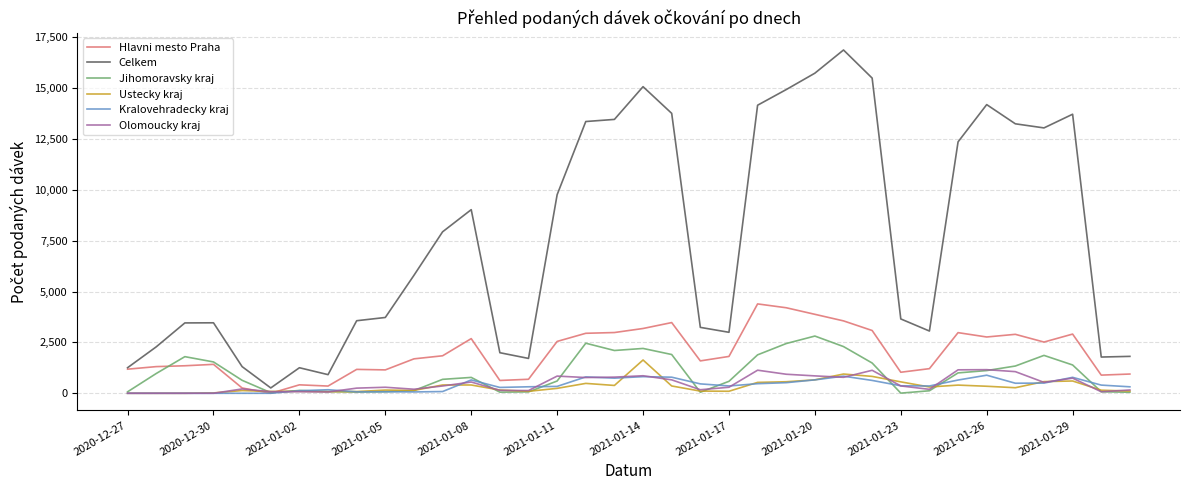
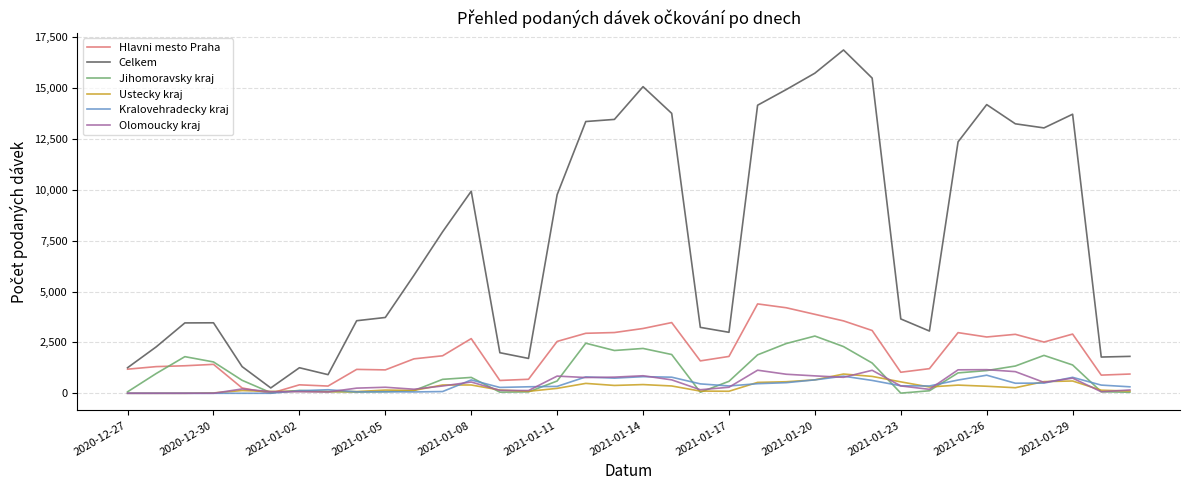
  {
    "Hlavni mesto Praha": {
      "2021-01-02": "400",
      "2021-01-05": "1,200",
      "2021-01-08": "2,700",
      "2021-01-11": "2,600",
      "2021-01-14": "3,200",
      "2021-01-17": "1,800",
      "2021-01-20": "3,900",
      "2021-01-23": "1,000",
      "2021-01-26": "2,800",
      "2021-01-29": "2,900"
    },
    "Celkem": {
      "2020-12-30": "3,500",
      "2021-01-02": "1,300",
      "2021-01-05": "3,700",
-     "2021-01-08": "9,000",
+     "2021-01-08": "9,900",
      "2021-01-11": "9,800",
      "2021-01-14": "15,100",
      "2021-01-17": "3,000",
      "2021-01-20": "15,700",
      "2021-01-23": "3,700",
      "2021-01-26": "14,200",
      "2021-01-29": "13,700"
    },
    "Jihomoravsky kraj": {
      "2021-01-08": "800",
      "2021-01-11": "600",
      "2021-01-14": "2,200",
      "2021-01-17": "600",
      "2021-01-20": "2,800",
      "2021-01-23": "0",
      "2021-01-29": "1,400"
    },
    "Ustecky kraj": {
      "2021-01-08": "400",
-     "2021-01-14": "1,600",
+     "2021-01-14": "400",
      "2021-01-17": "100",
      "2021-01-23": "600",
      "2021-01-26": "300",
      "2021-01-29": "600"
    },
    "Kralovehradecky kraj": {
      "2021-01-26": "900"
    },
    "Olomoucky kraj": {
      "2021-01-05": "300",
      "2021-01-11": "800",
      "2021-01-20": "900"
    }
  }
